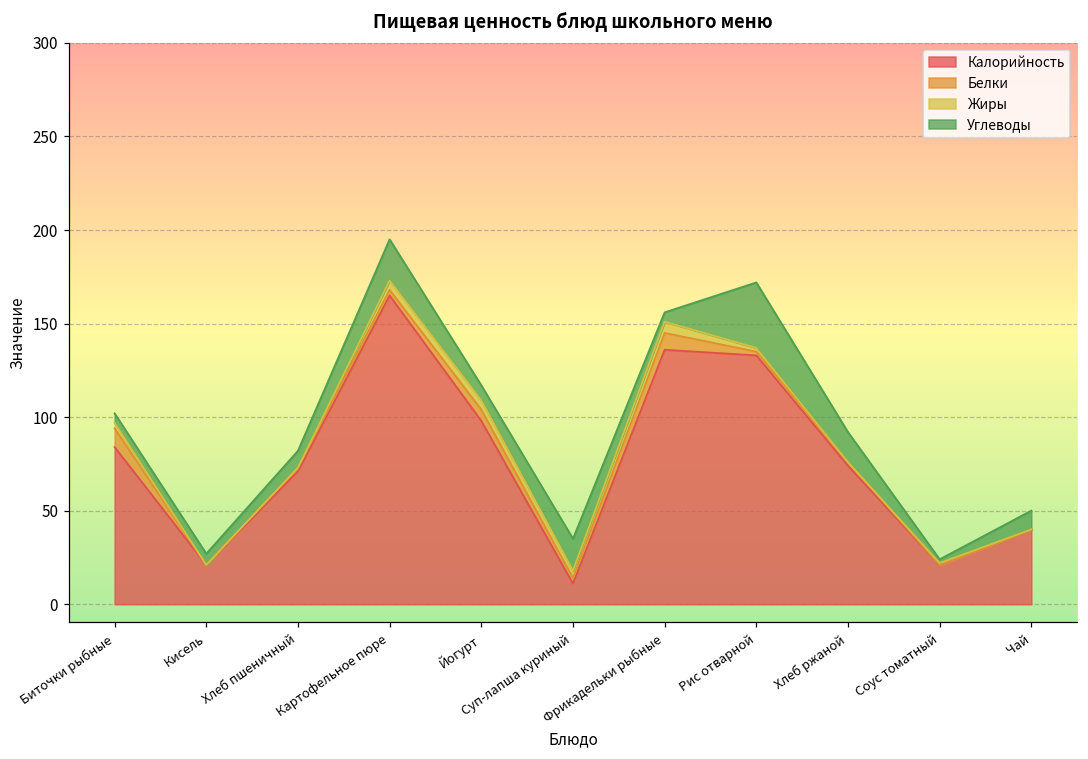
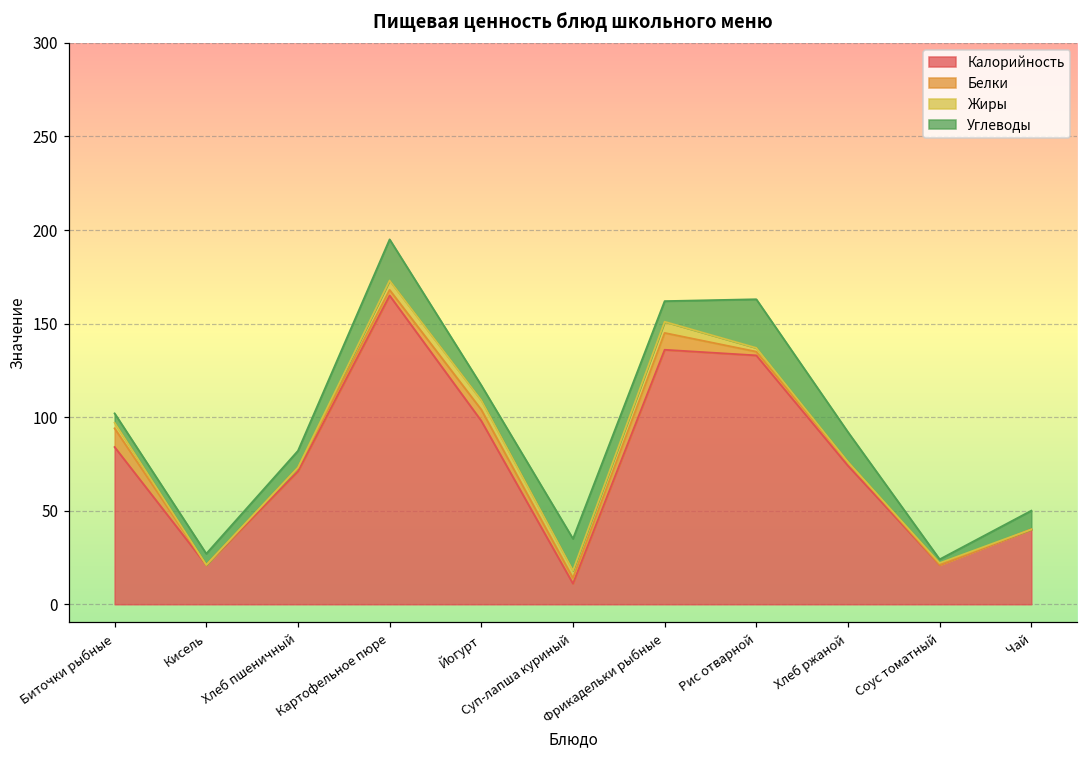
  {
    "Калорийность": {
      "Биточки рыбные": 84,
      "Хлеб пшеничный": 71,
      "Картофельное пюре": 165,
      "Йогурт": 98,
      "Суп-лапша куриный": 11,
      "Фрикадельки рыбные": 136,
      "Рис отварной": 133,
      "Хлеб ржаной": 74
    },
    "Углеводы": {
      "Биточки рыбные": 5,
      "Кисель": 6,
      "Хлеб пшеничный": 9,
      "Картофельное пюре": 22,
      "Йогурт": 8,
      "Суп-лапша куриный": 17,
-     "Фрикадельки рыбные": 5,
-     "Рис отварной": 35,
+     "Фрикадельки рыбные": 11,
+     "Рис отварной": 26,
      "Хлеб ржаной": 16,
      "Соус томатный": 2,
      "Чай": 10
    }
  }
